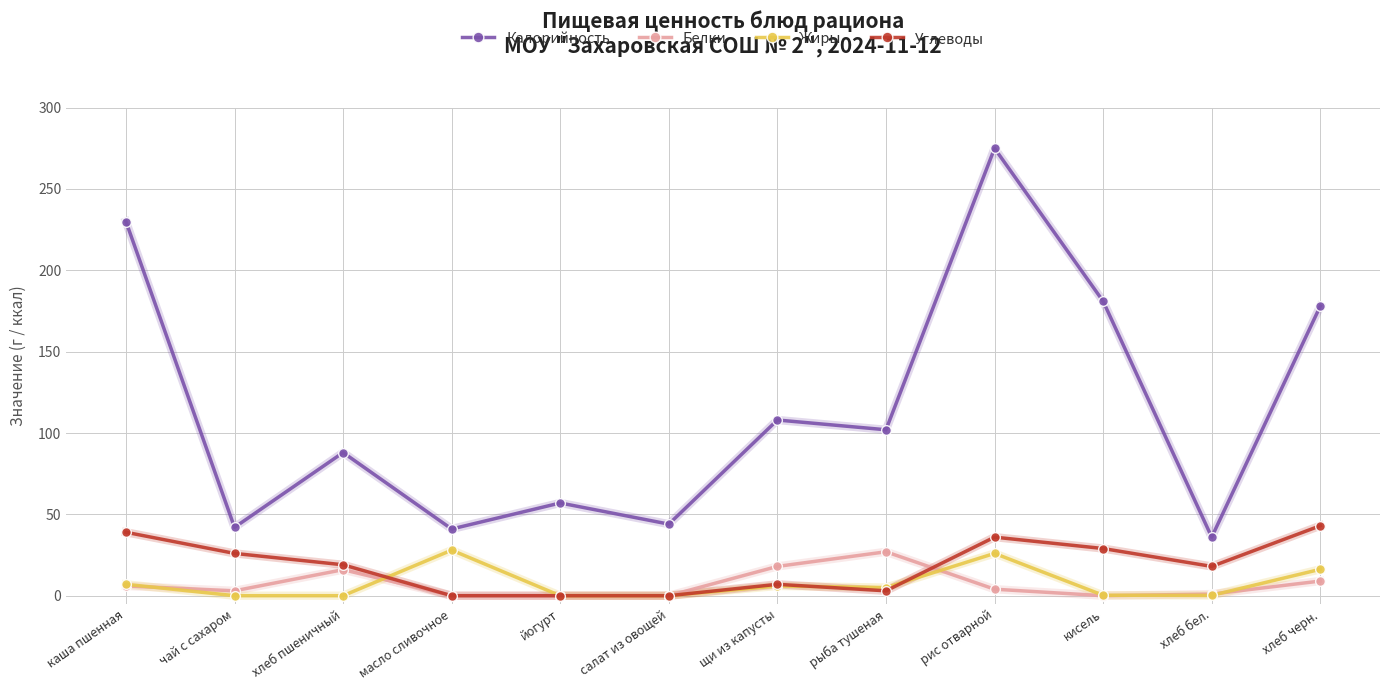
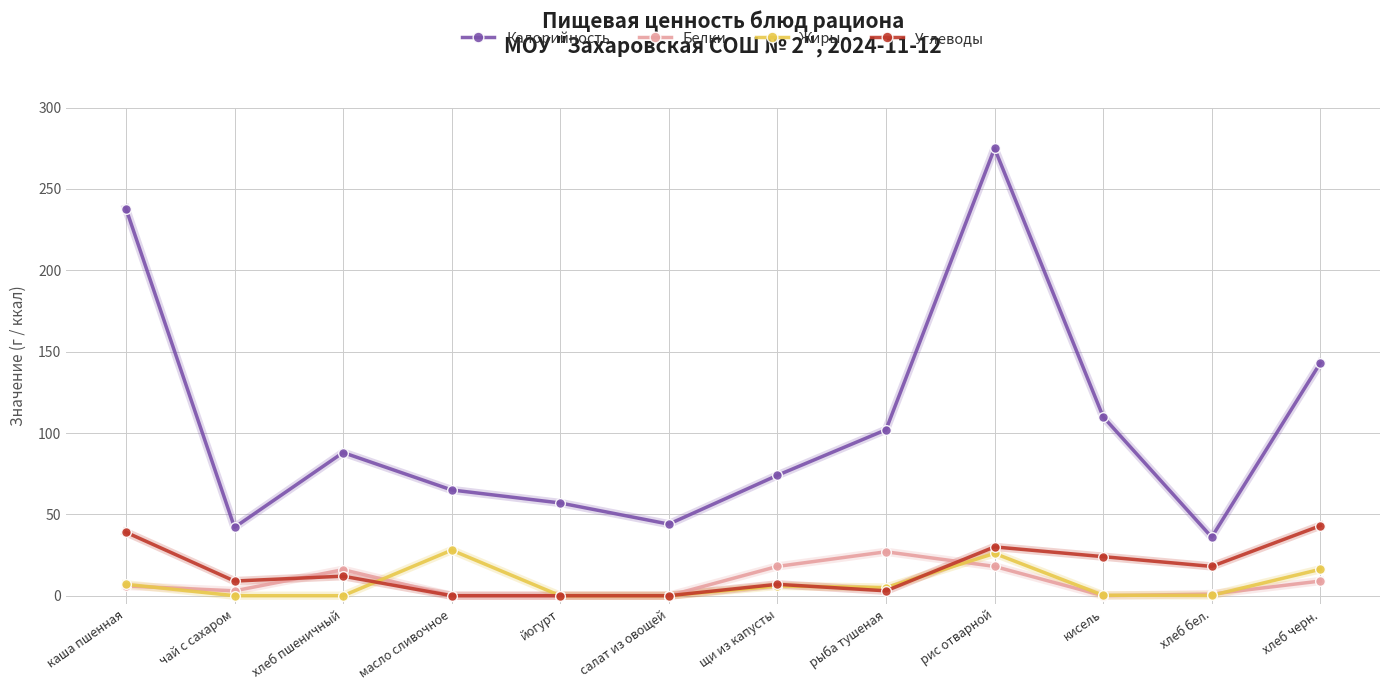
  {
    "Калорийность": {
-     "каша пшенная": 230,
+     "каша пшенная": 238,
      "чай с сахаром": 42,
      "хлеб пшеничный": 88,
-     "масло сливочное": 41,
+     "масло сливочное": 65,
      "йогурт": 57,
      "салат из овощей": 44,
-     "щи из капусты": 108,
+     "щи из капусты": 74,
      "рыба тушеная": 102,
      "рис отварной": 275,
-     "кисель": 181,
+     "кисель": 110,
      "хлеб бел.": 36,
-     "хлеб черн.": 178
+     "хлеб черн.": 143
    },
    "Белки": {
      "чай с сахаром": 3,
      "хлеб пшеничный": 16,
      "щи из капусты": 18,
      "рыба тушеная": 27,
-     "рис отварной": 4,
+     "рис отварной": 18,
      "хлеб черн.": 9
    },
    "Жиры": {
      "чай с сахаром": 0,
      "хлеб пшеничный": 0,
      "масло сливочное": 28,
      "рыба тушеная": 5,
      "рис отварной": 26,
      "хлеб черн.": 16
    },
    "Углеводы": {
      "каша пшенная": 39,
-     "чай с сахаром": 26,
-     "хлеб пшеничный": 19,
+     "чай с сахаром": 9,
+     "хлеб пшеничный": 12,
      "рыба тушеная": 3,
-     "рис отварной": 36,
-     "кисель": 29,
+     "рис отварной": 30,
+     "кисель": 24,
      "хлеб бел.": 18,
      "хлеб черн.": 43
    }
  }
